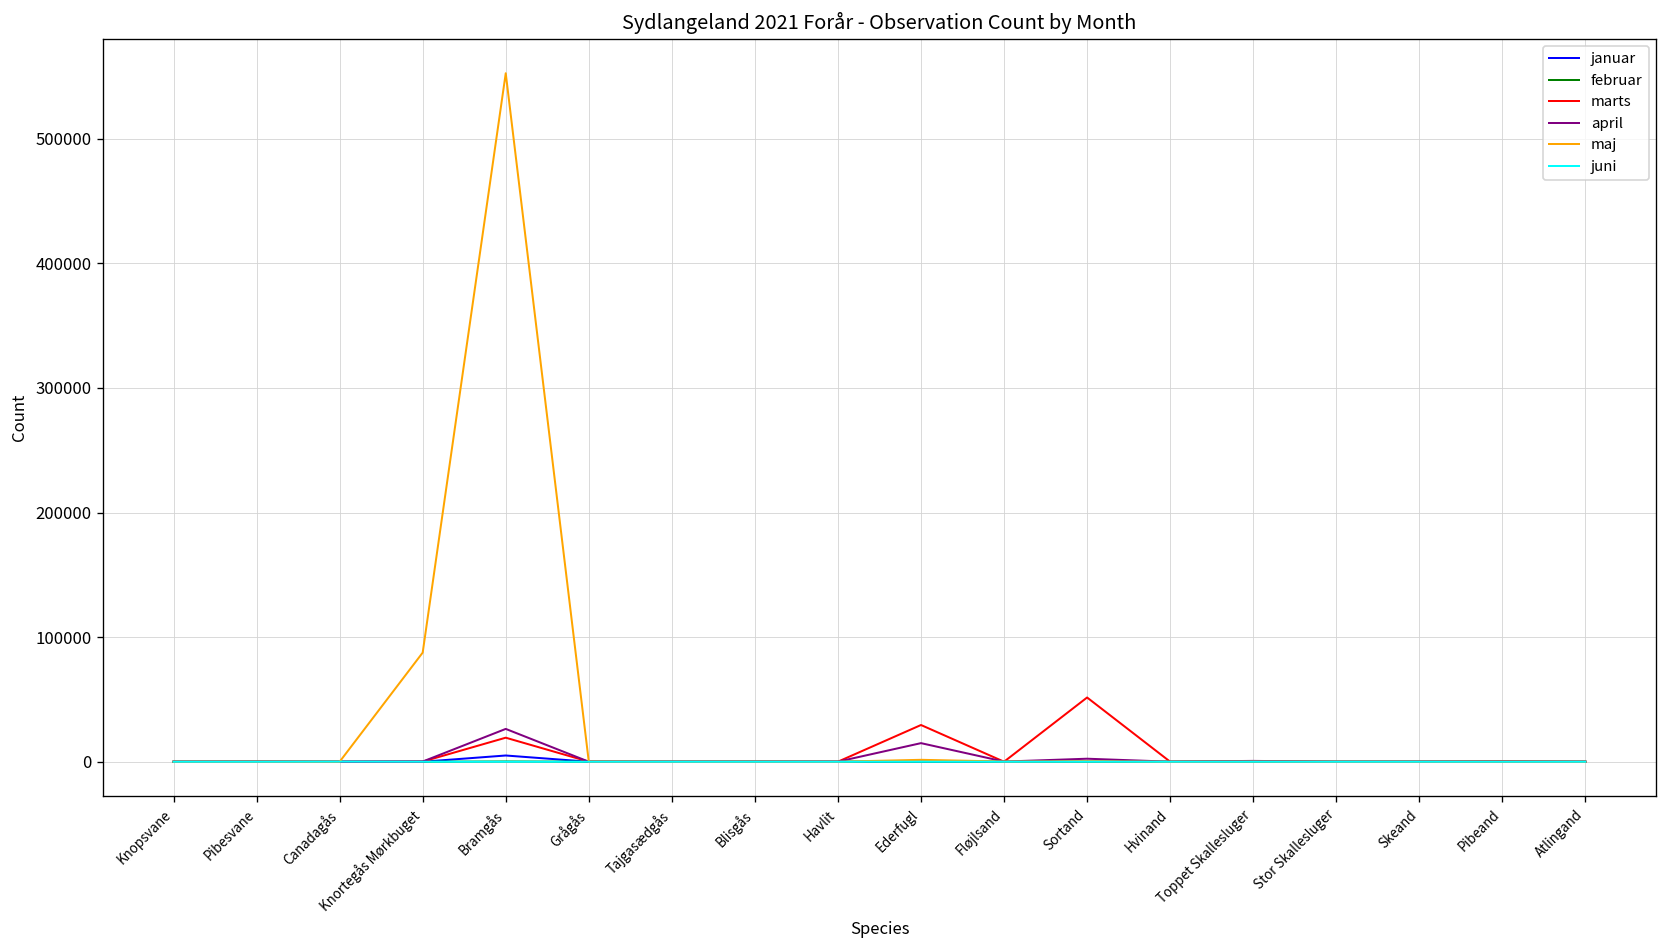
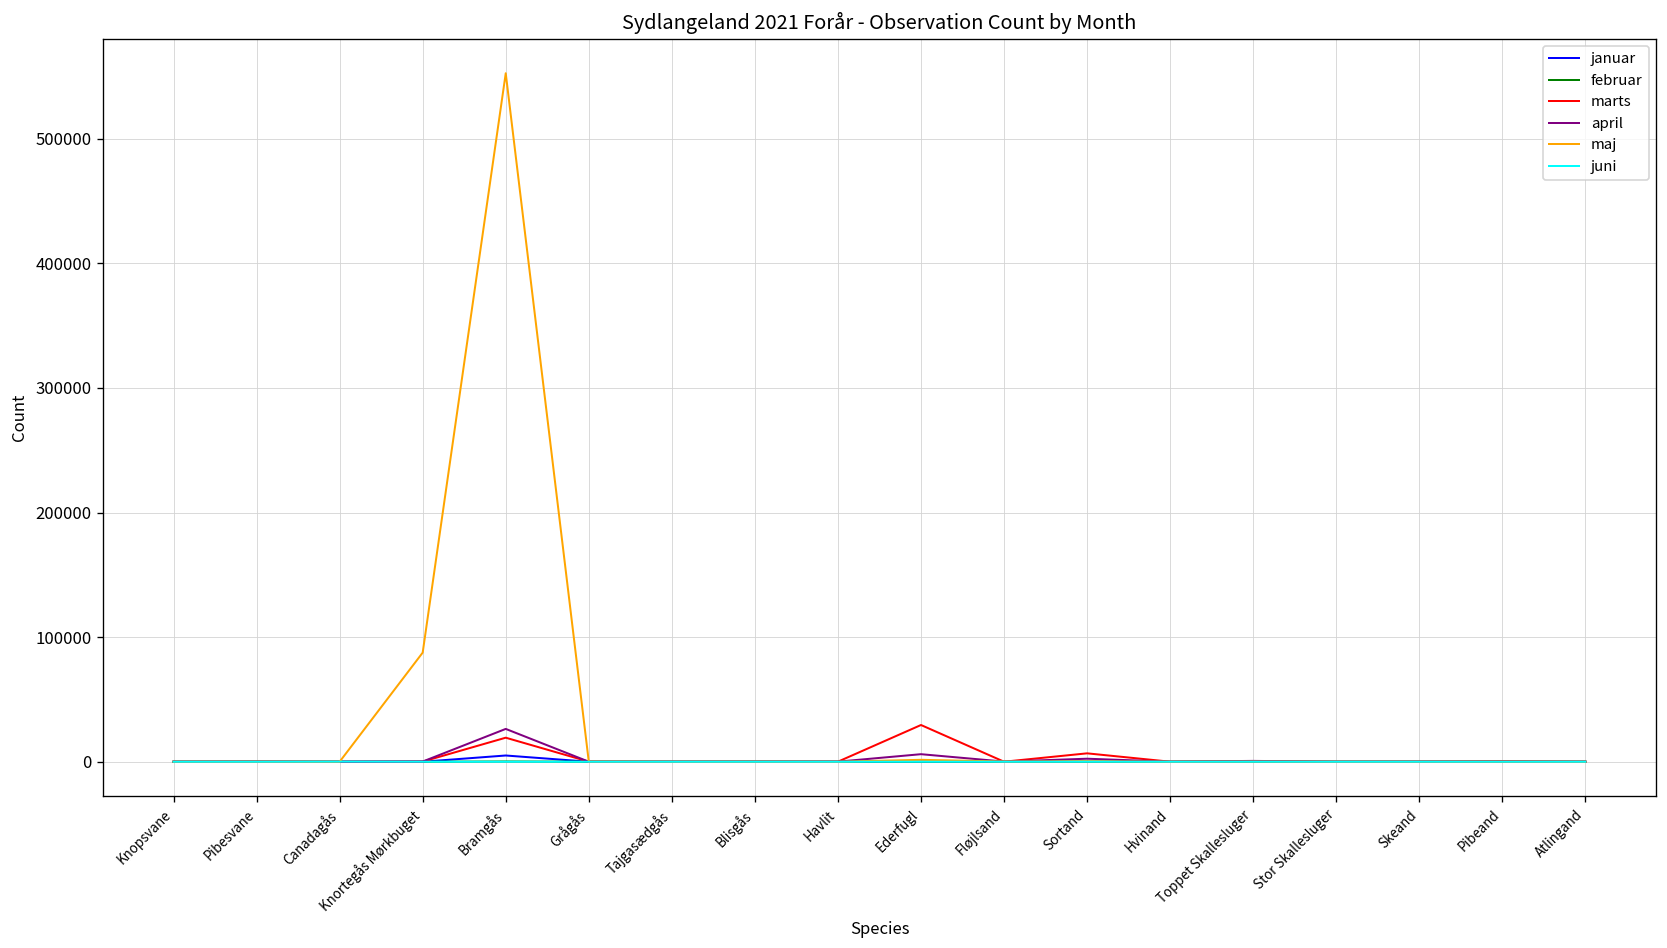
  {
    "januar": {
      "Bramgås": 5000
    },
    "juni": {
      "Bramgås": 0
    },
    "marts": {
      "Bramgås": 19000,
      "Ederfugl": 29000,
-     "Sortand": 52000
+     "Sortand": 7000
    },
    "april": {
      "Bramgås": 26000,
-     "Ederfugl": 15000
+     "Ederfugl": 6000
    },
    "maj": {
      "Knortegås Mørkbuget": 88000,
      "Bramgås": 553000
    }
  }
